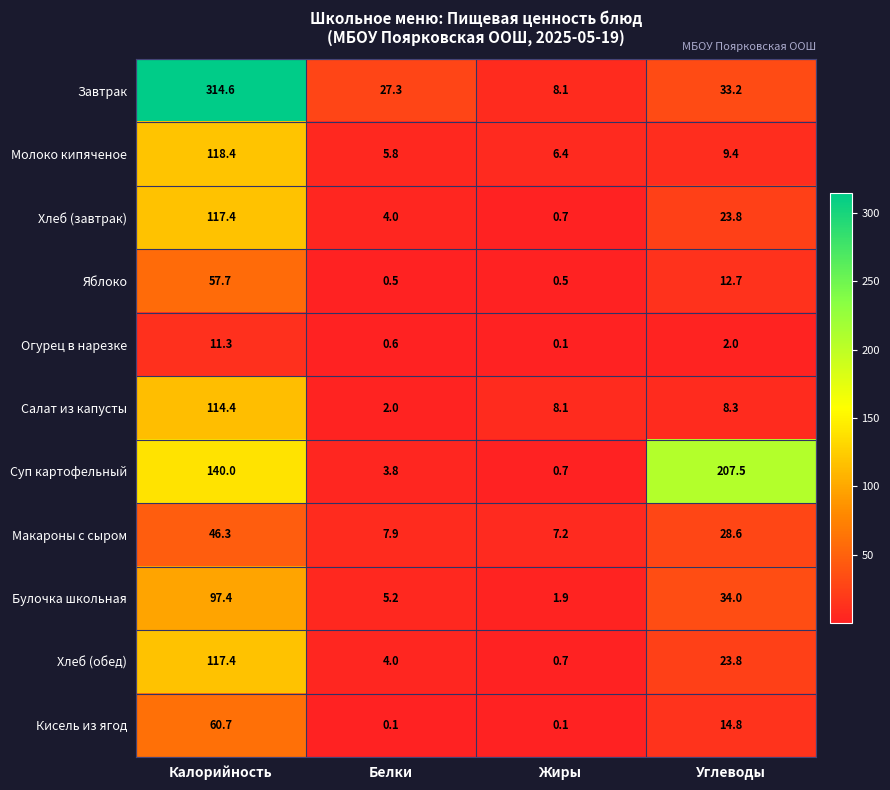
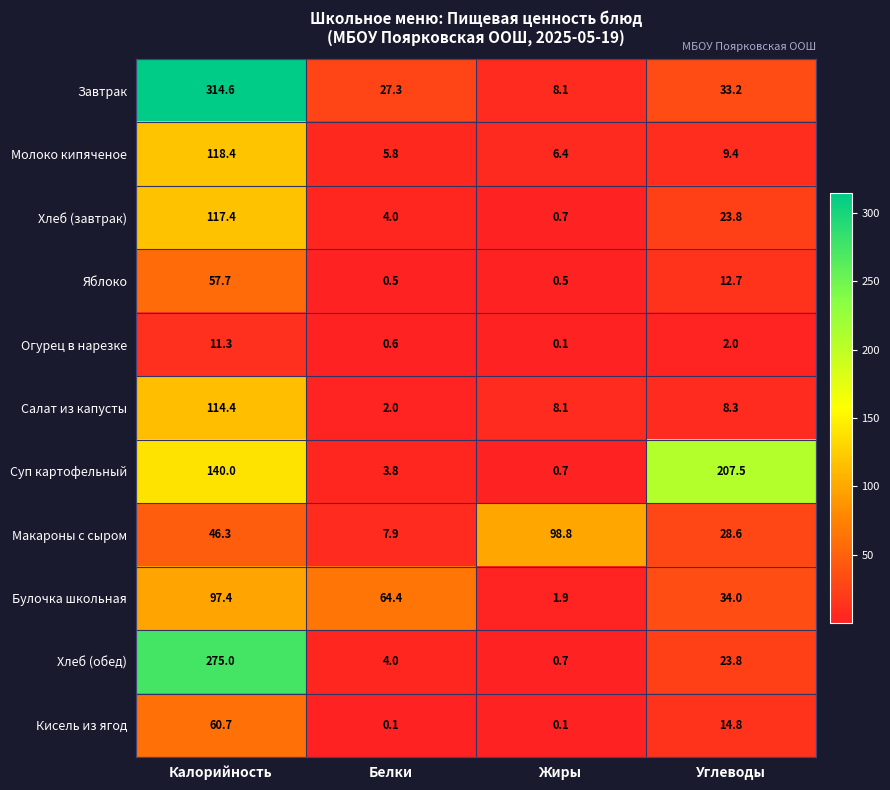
  {
    "Завтрак": {
      "Калорийность": 314.6,
      "Белки": 27.3,
      "Жиры": 8.1,
      "Углеводы": 33.2
    },
    "Молоко кипяченое": {
      "Калорийность": 118.4,
      "Белки": 5.8,
      "Жиры": 6.4,
      "Углеводы": 9.4
    },
    "Хлеб (завтрак)": {
      "Калорийность": 117.4,
      "Белки": 4.0,
      "Жиры": 0.7,
      "Углеводы": 23.8
    },
    "Яблоко": {
      "Калорийность": 57.7,
      "Белки": 0.5,
      "Жиры": 0.5,
      "Углеводы": 12.7
    },
    "Огурец в нарезке": {
      "Калорийность": 11.3,
      "Белки": 0.6,
      "Жиры": 0.1,
      "Углеводы": 2.0
    },
    "Салат из капусты": {
      "Калорийность": 114.4,
      "Белки": 2.0,
      "Жиры": 8.1,
      "Углеводы": 8.3
    },
    "Суп картофельный": {
      "Калорийность": 140.0,
      "Белки": 3.8,
      "Жиры": 0.7,
      "Углеводы": 207.5
    },
    "Макароны с сыром": {
      "Калорийность": 46.3,
      "Белки": 7.9,
-     "Жиры": 7.2,
+     "Жиры": 98.8,
      "Углеводы": 28.6
    },
    "Булочка школьная": {
      "Калорийность": 97.4,
-     "Белки": 5.2,
+     "Белки": 64.4,
      "Жиры": 1.9,
      "Углеводы": 34.0
    },
    "Хлеб (обед)": {
-     "Калорийность": 117.4,
+     "Калорийность": 275.0,
      "Белки": 4.0,
      "Жиры": 0.7,
      "Углеводы": 23.8
    },
    "Кисель из ягод": {
      "Калорийность": 60.7,
      "Белки": 0.1,
      "Жиры": 0.1,
      "Углеводы": 14.8
    }
  }
